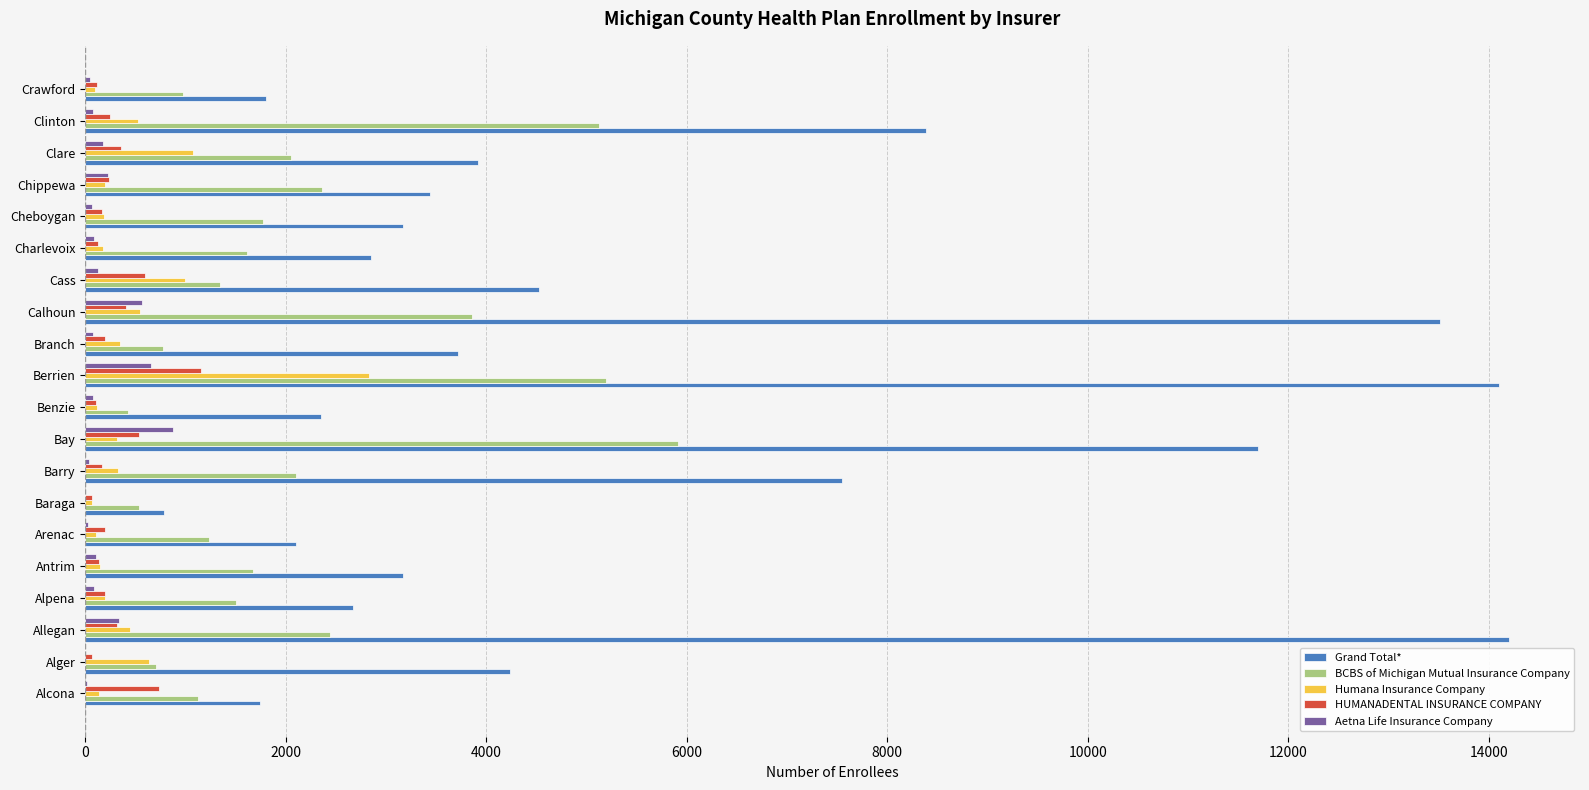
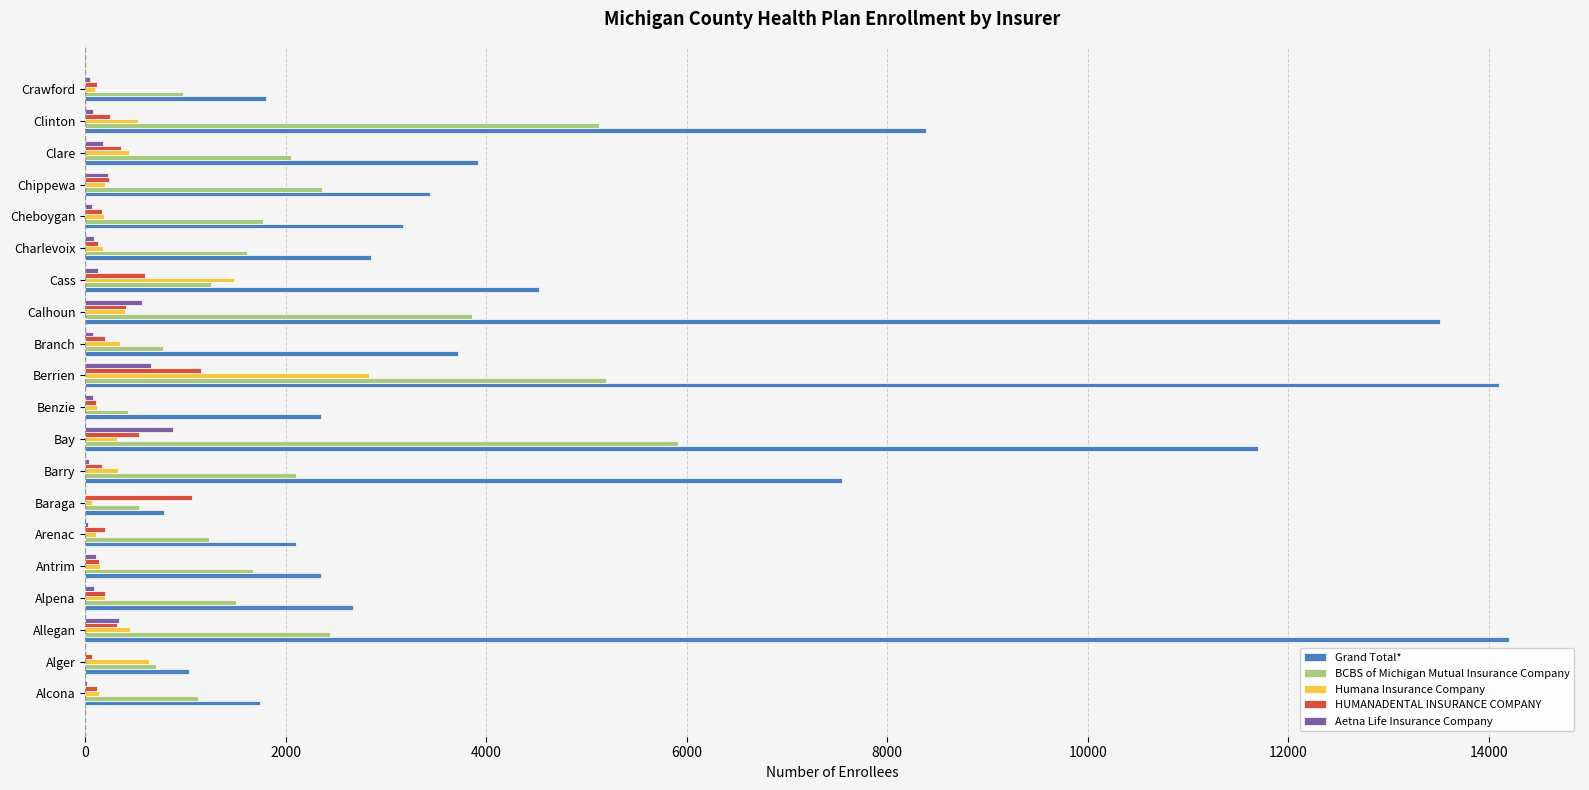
  {
    "Grand Total*": {
      "Crawford": 1800,
      "Clinton": 8380,
      "Clare": 3920,
      "Chippewa": 3440,
      "Cheboygan": 3170,
      "Charlevoix": 2850,
      "Cass": 4530,
      "Calhoun": 13510,
      "Branch": 3720,
      "Berrien": 14100,
      "Benzie": 2350,
      "Bay": 11700,
      "Barry": 7540,
      "Baraga": 780,
      "Arenac": 2100,
-     "Antrim": 3170,
+     "Antrim": 2350,
      "Alpena": 2670,
      "Allegan": 14200,
-     "Alger": 4240,
+     "Alger": 1040,
      "Alcona": 1740
    },
    "BCBS of Michigan Mutual Insurance Company": {
      "Crawford": 970,
      "Clinton": 5130,
      "Clare": 2050,
      "Chippewa": 2370,
      "Cheboygan": 1770,
      "Charlevoix": 1620,
-     "Cass": 1350,
+     "Cass": 1260,
      "Calhoun": 3860,
      "Branch": 770,
      "Berrien": 5200,
      "Benzie": 430,
      "Bay": 5910,
      "Barry": 2100,
      "Baraga": 530,
      "Arenac": 1230,
      "Antrim": 1680,
      "Alpena": 1510,
      "Allegan": 2440,
      "Alger": 710,
      "Alcona": 1130
    },
    "Humana Insurance Company": {
      "Crawford": 100,
      "Clinton": 520,
-     "Clare": 1070,
+     "Clare": 440,
      "Chippewa": 200,
      "Cheboygan": 190,
      "Charlevoix": 180,
-     "Cass": 1000,
-     "Calhoun": 550,
+     "Cass": 1480,
+     "Calhoun": 400,
      "Branch": 350,
      "Berrien": 2830,
      "Benzie": 120,
      "Bay": 320,
      "Barry": 330,
      "Baraga": 60,
      "Arenac": 100,
      "Antrim": 150,
      "Alpena": 200,
      "Allegan": 450,
      "Alger": 640,
      "Alcona": 130
    },
    "HUMANADENTAL INSURANCE COMPANY": {
      "Crawford": 120,
      "Clinton": 240,
      "Clare": 350,
      "Chippewa": 230,
      "Cheboygan": 170,
      "Charlevoix": 130,
      "Cass": 590,
      "Calhoun": 410,
      "Branch": 190,
      "Berrien": 1150,
      "Benzie": 110,
      "Bay": 540,
      "Barry": 170,
-     "Baraga": 70,
+     "Baraga": 1070,
      "Arenac": 200,
      "Antrim": 140,
      "Alpena": 200,
      "Allegan": 310,
      "Alger": 60,
-     "Alcona": 730
+     "Alcona": 120
    },
    "Aetna Life Insurance Company": {
      "Crawford": 40,
      "Clinton": 70,
      "Clare": 180,
      "Chippewa": 230,
      "Cheboygan": 70,
      "Charlevoix": 90,
      "Cass": 130,
      "Calhoun": 570,
      "Branch": 80,
      "Berrien": 650,
      "Benzie": 70,
      "Bay": 870,
      "Barry": 30,
      "Baraga": 0,
      "Arenac": 30,
      "Antrim": 110,
      "Alpena": 90,
      "Allegan": 330,
      "Alger": 0
    }
  }
